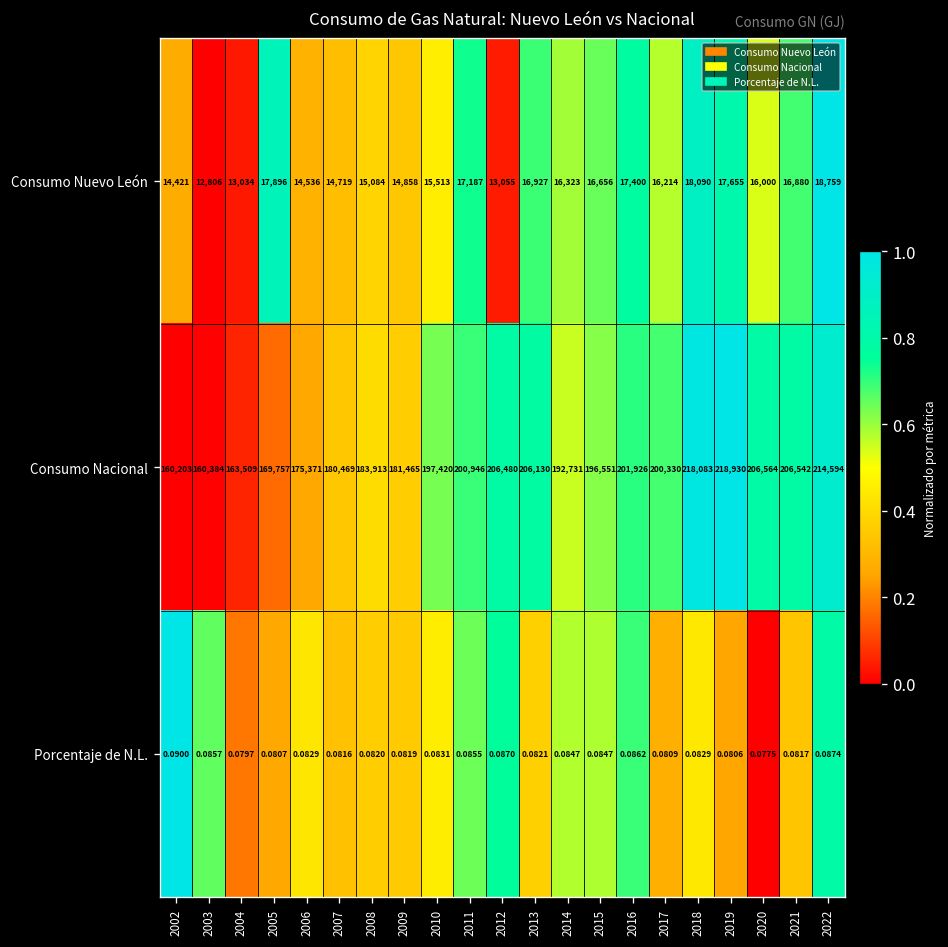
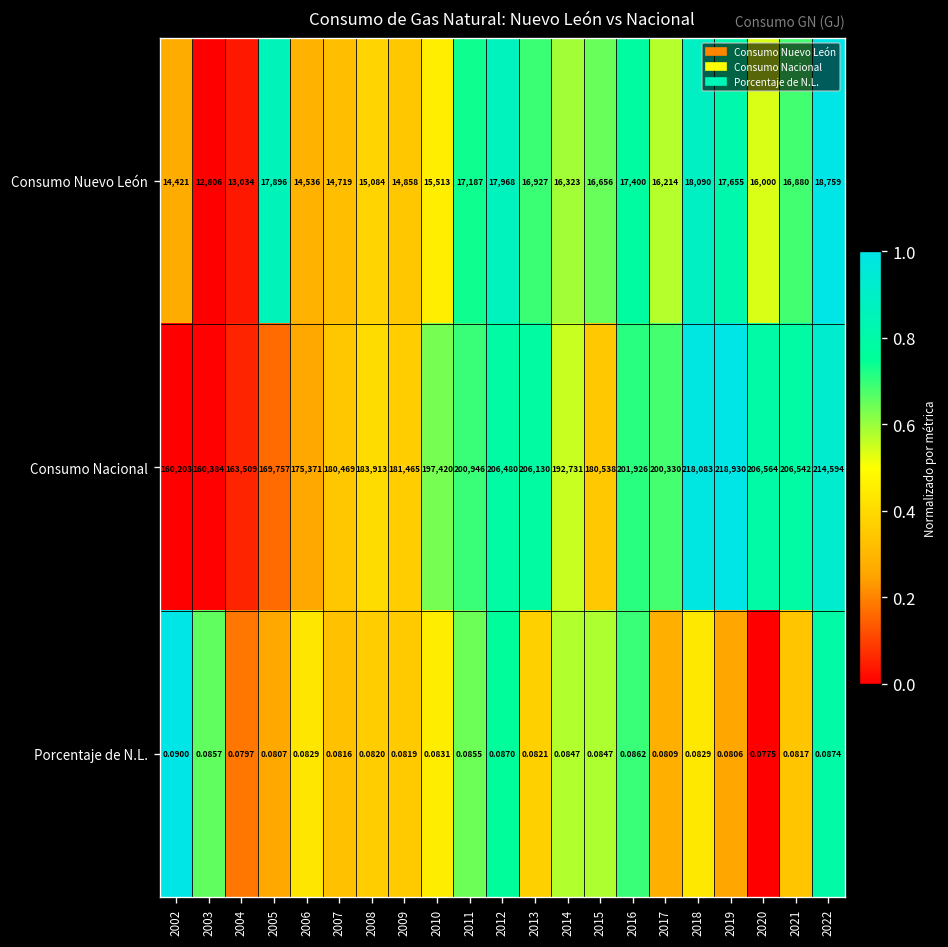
  {
    "Consumo Nuevo León": {
      "2002": "14,421",
      "2003": "12,806",
      "2004": "13,034",
      "2005": "17,896",
      "2006": "14,536",
      "2007": "14,719",
      "2008": "15,084",
      "2009": "14,858",
      "2010": "15,513",
      "2011": "17,187",
-     "2012": "13,055",
+     "2012": "17,968",
      "2013": "16,927",
      "2014": "16,323",
      "2015": "16,656",
      "2016": "17,400",
      "2017": "16,214",
      "2018": "18,090",
      "2019": "17,655",
      "2020": "16,000",
      "2021": "16,880",
      "2022": "18,759"
    },
    "Consumo Nacional": {
      "2002": "160,203",
      "2003": "160,384",
      "2004": "163,509",
      "2005": "169,757",
      "2006": "175,371",
      "2007": "180,469",
      "2008": "183,913",
      "2009": "181,465",
      "2010": "197,420",
      "2011": "200,946",
      "2012": "206,480",
      "2013": "206,130",
      "2014": "192,731",
-     "2015": "196,551",
+     "2015": "180,538",
      "2016": "201,926",
      "2017": "200,330",
      "2018": "218,083",
      "2019": "218,930",
      "2020": "206,564",
      "2021": "206,542",
      "2022": "214,594"
    },
    "Porcentaje de N.L.": {
      "2002": "0.0900",
      "2003": "0.0857",
      "2004": "0.0797",
      "2005": "0.0807",
      "2006": "0.0829",
      "2007": "0.0816",
      "2008": "0.0820",
      "2009": "0.0819",
      "2010": "0.0831",
      "2011": "0.0855",
      "2012": "0.0870",
      "2013": "0.0821",
      "2014": "0.0847",
      "2015": "0.0847",
      "2016": "0.0862",
      "2017": "0.0809",
      "2018": "0.0829",
      "2019": "0.0806",
      "2020": "0.0775",
      "2021": "0.0817",
      "2022": "0.0874"
    }
  }
